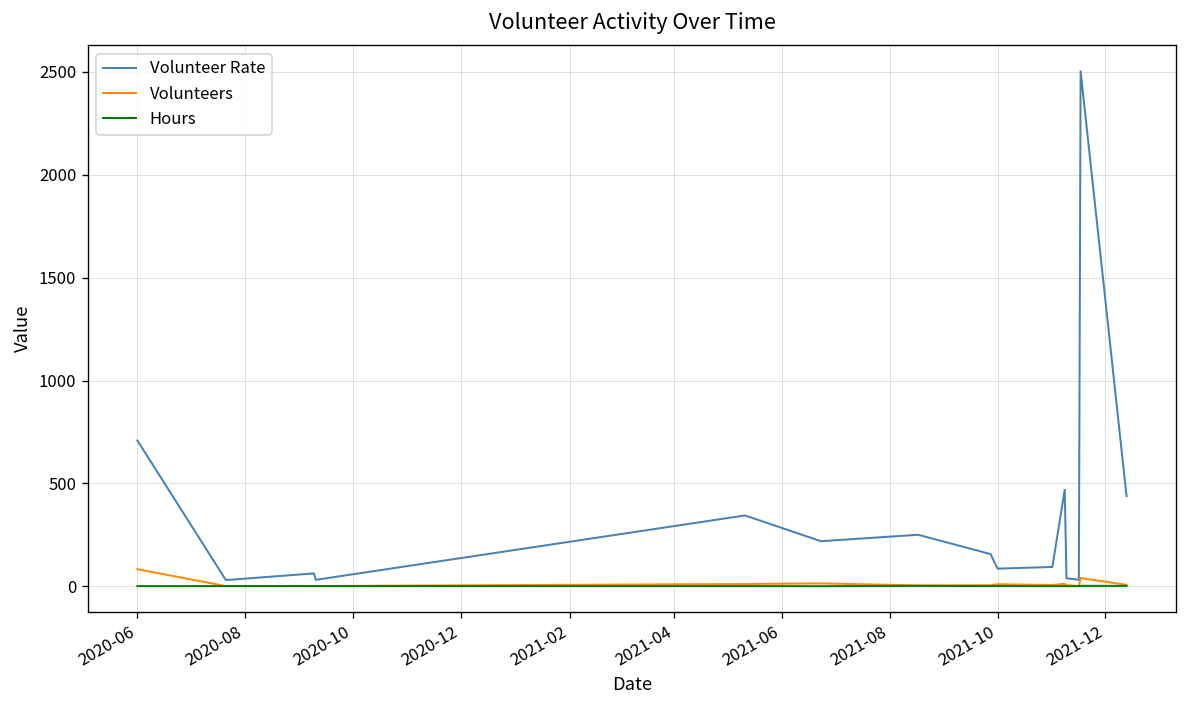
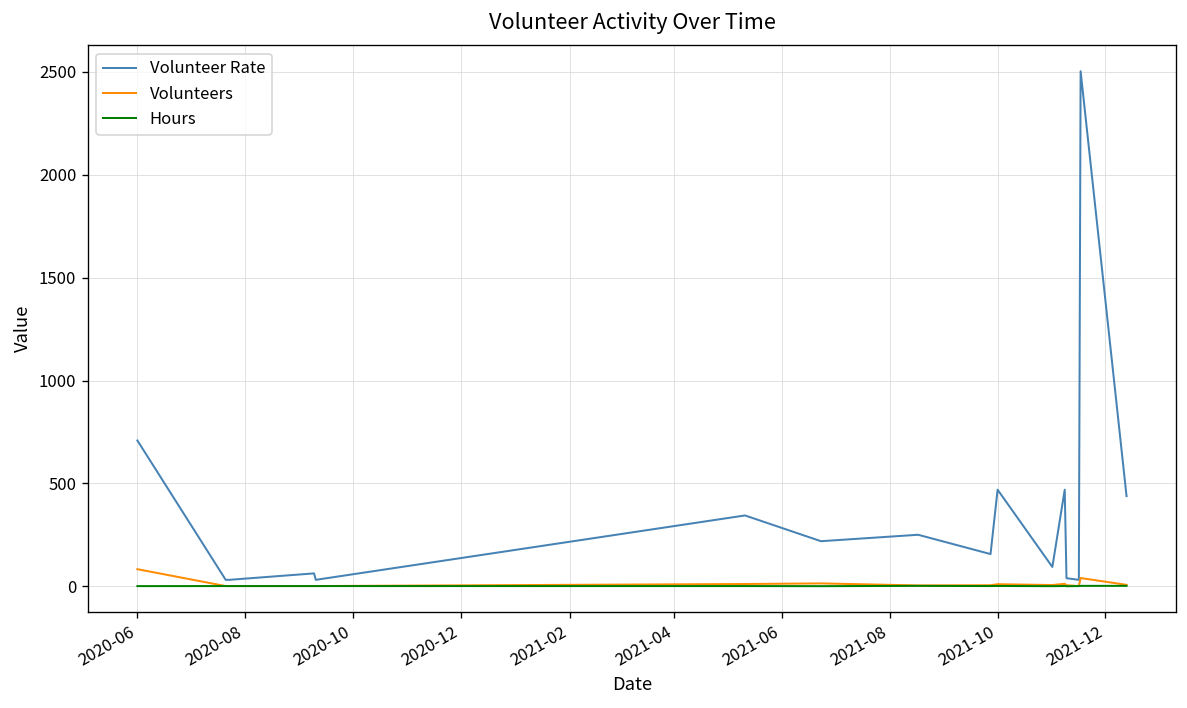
  {
    "Volunteer Rate": {
      "2020-06": 710,
-     "2021-10": 90
+     "2021-10": 470
    },
    "Volunteers": {
      "2020-06": 80
    },
    "Hours": {
      "2020-06": 0
    }
  }
